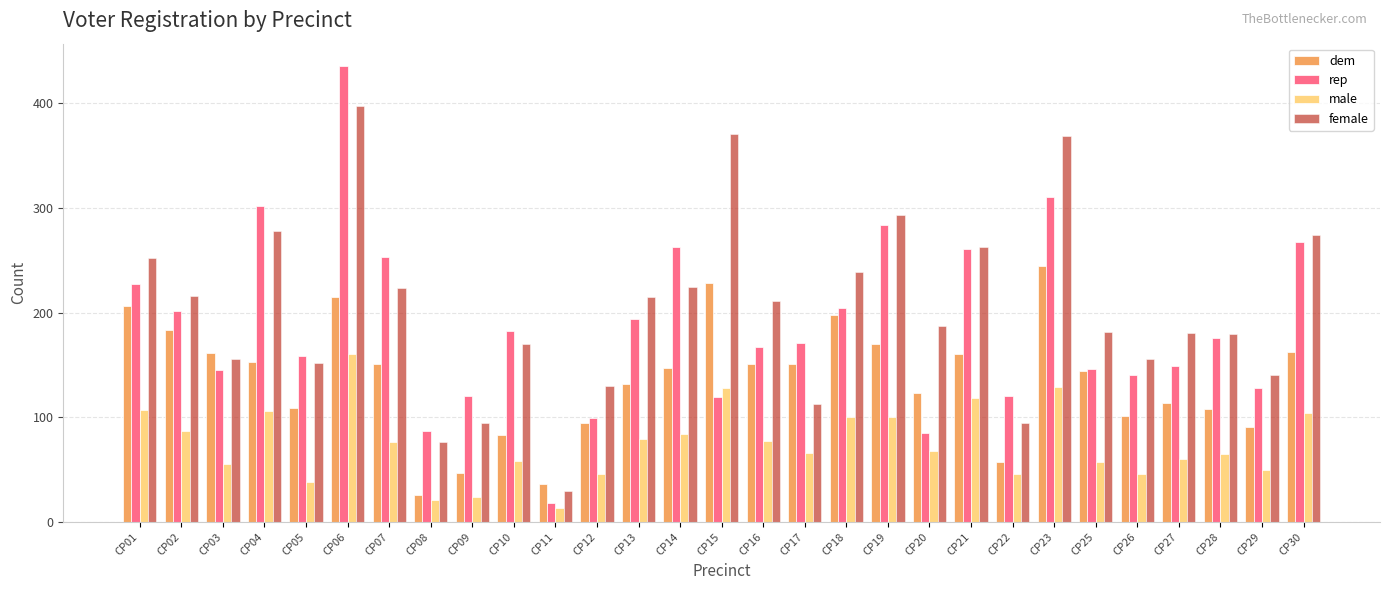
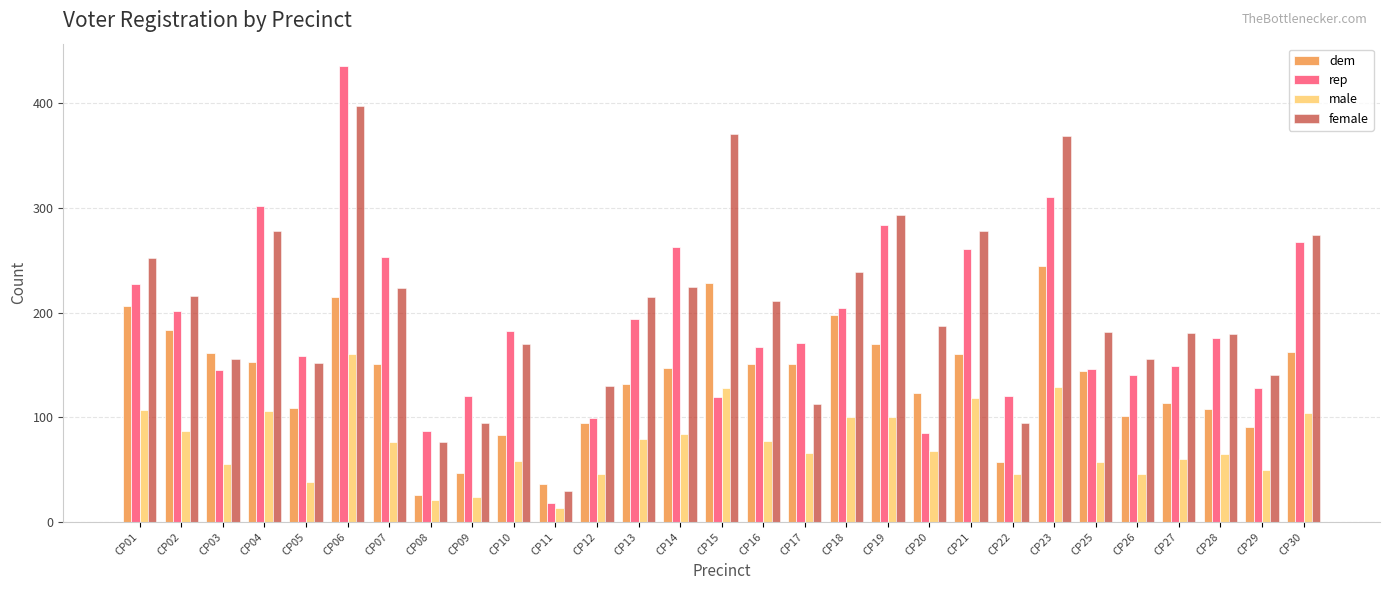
  {
    "rep": {
      "CP01": 227,
      "CP02": 201,
      "CP03": 145,
      "CP04": 302,
      "CP05": 158,
      "CP06": 435,
      "CP07": 253,
      "CP08": 87,
      "CP09": 120,
      "CP10": 182,
      "CP11": 18,
      "CP12": 99,
      "CP13": 194,
      "CP14": 263,
      "CP15": 119,
      "CP16": 167,
      "CP17": 171,
      "CP18": 204,
      "CP19": 284,
      "CP20": 85,
      "CP21": 261,
      "CP22": 120,
      "CP23": 310,
      "CP25": 146,
      "CP26": 140,
      "CP27": 149,
      "CP28": 176,
      "CP29": 128,
      "CP30": 267
    },
    "female": {
      "CP01": 252,
      "CP02": 216,
      "CP03": 156,
      "CP04": 278,
      "CP05": 152,
      "CP06": 397,
      "CP07": 223,
      "CP08": 76,
      "CP09": 94,
      "CP10": 170,
      "CP11": 30,
      "CP12": 130,
      "CP13": 215,
      "CP14": 224,
      "CP15": 370,
      "CP16": 211,
      "CP17": 113,
      "CP18": 239,
      "CP19": 293,
      "CP20": 187,
-     "CP21": 263,
+     "CP21": 278,
      "CP22": 94,
      "CP23": 369,
      "CP25": 181,
      "CP26": 156,
      "CP27": 180,
      "CP28": 179,
      "CP29": 140,
      "CP30": 274
    }
  }
